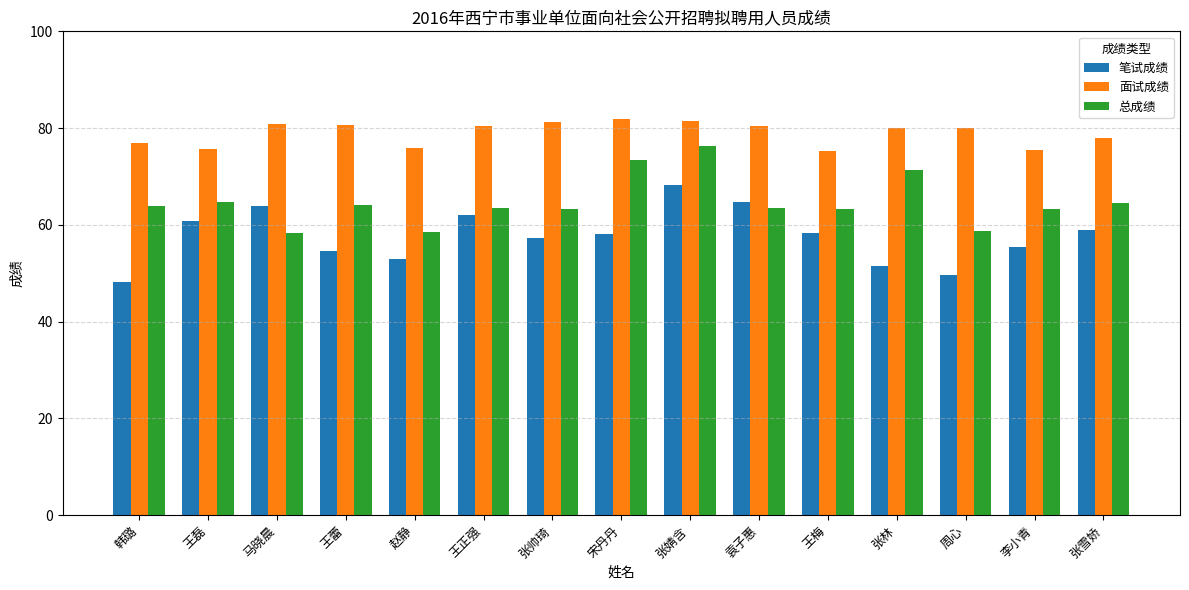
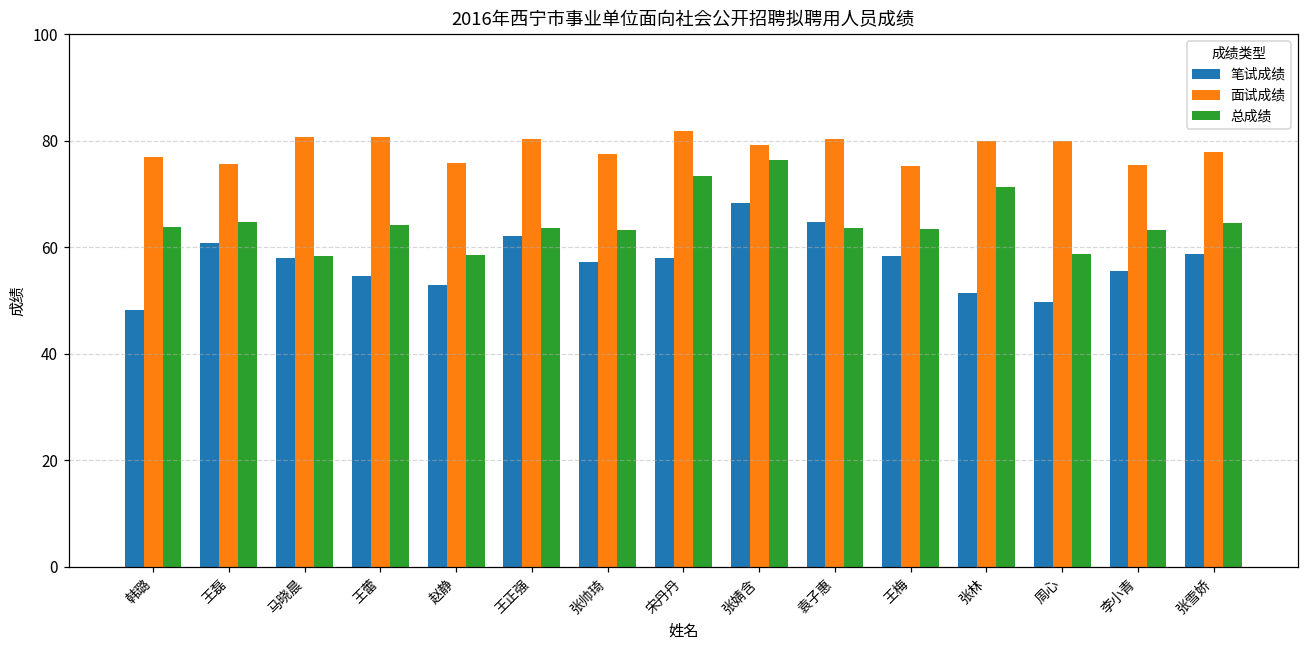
  {
    "笔试成绩": {
      "韩璐": 48,
      "王磊": 61,
-     "马晓晨": 64,
+     "马晓晨": 58,
      "王蕾": 55,
      "赵静": 53,
      "王正强": 62,
      "张帅琦": 57,
      "宋丹丹": 58,
      "张婧含": 68,
      "袁子惠": 65,
      "王梅": 58,
      "张林": 51,
      "周心": 50,
      "李小青": 56,
      "张雪娇": 59
    },
    "面试成绩": {
      "韩璐": 77,
      "王磊": 76,
      "马晓晨": 81,
      "王蕾": 81,
      "赵静": 76,
      "王正强": 80,
-     "张帅琦": 81,
+     "张帅琦": 78,
      "宋丹丹": 82,
-     "张婧含": 81,
+     "张婧含": 79,
      "袁子惠": 80,
      "王梅": 75,
      "张林": 80,
      "周心": 80,
      "李小青": 75,
      "张雪娇": 78
    },
    "总成绩": {
      "韩璐": 64,
      "王磊": 65,
      "马晓晨": 58,
      "王蕾": 64,
      "赵静": 59,
      "王正强": 64,
      "张帅琦": 63,
      "宋丹丹": 73,
      "张婧含": 76,
      "袁子惠": 64,
      "王梅": 63,
      "张林": 71,
      "周心": 59,
      "李小青": 63,
      "张雪娇": 65
    }
  }
